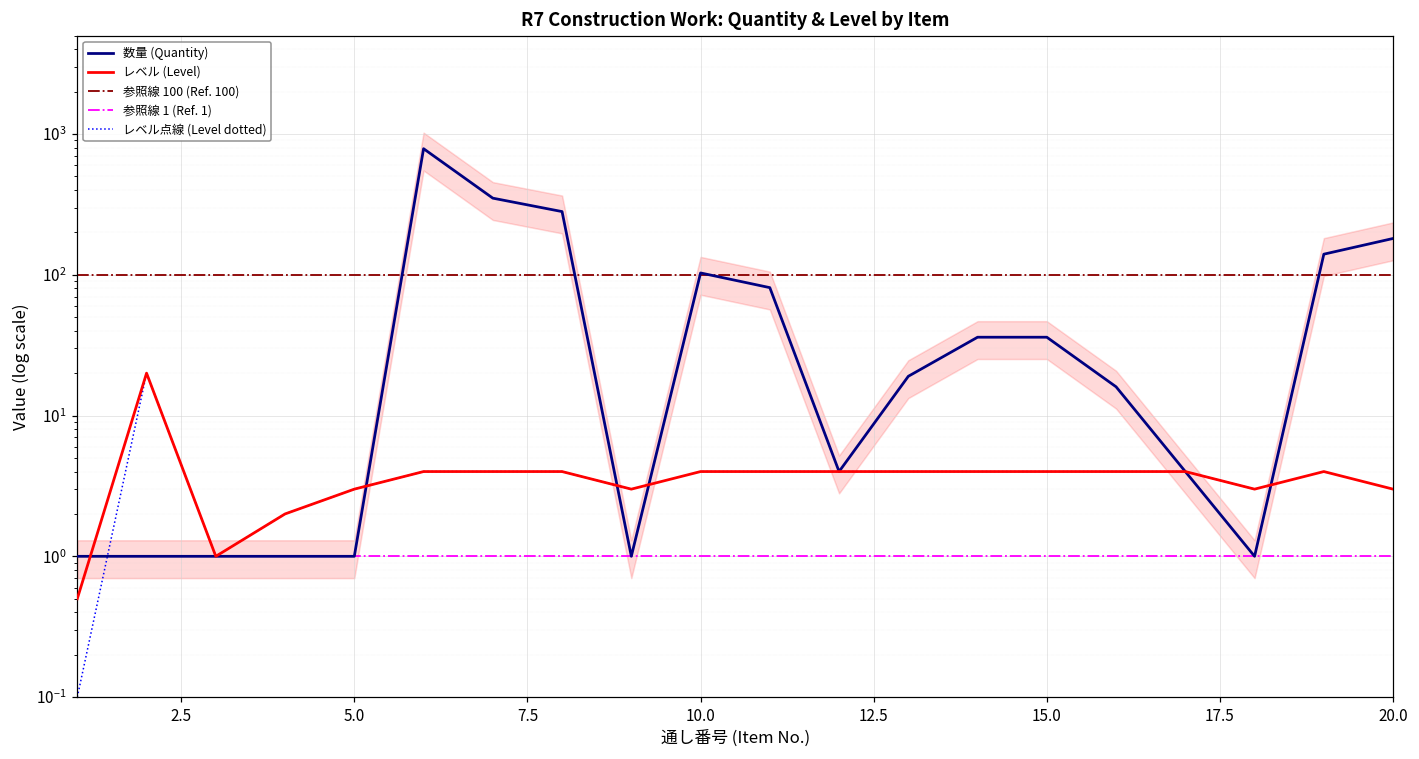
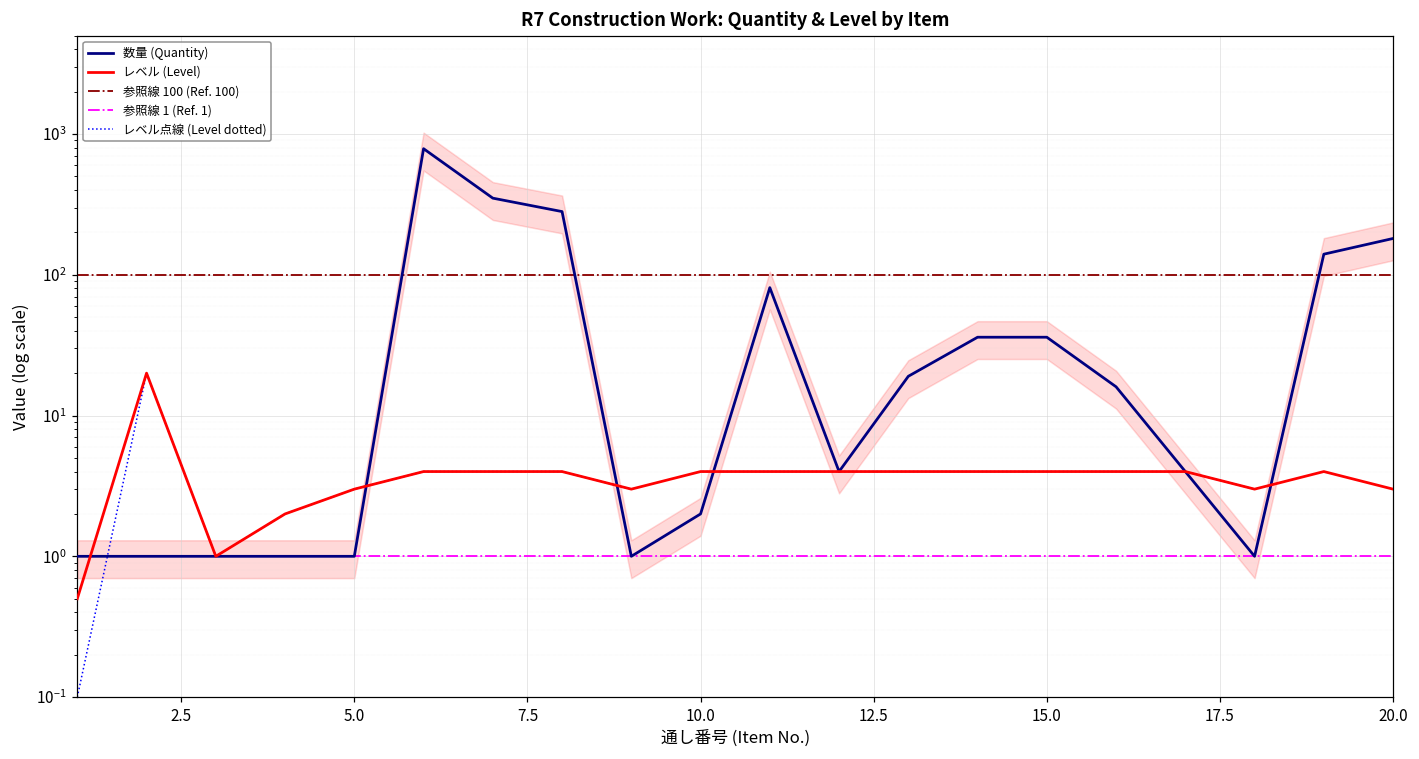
  {
    "数量 (Quantity)": {
      "5.0": 1,
-     "10.0": 100,
+     "10.0": 2,
      "15.0": 36,
      "20.0": 180
    }
  }
